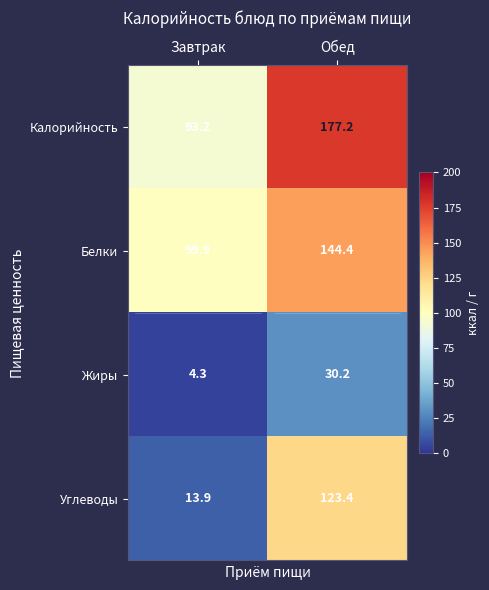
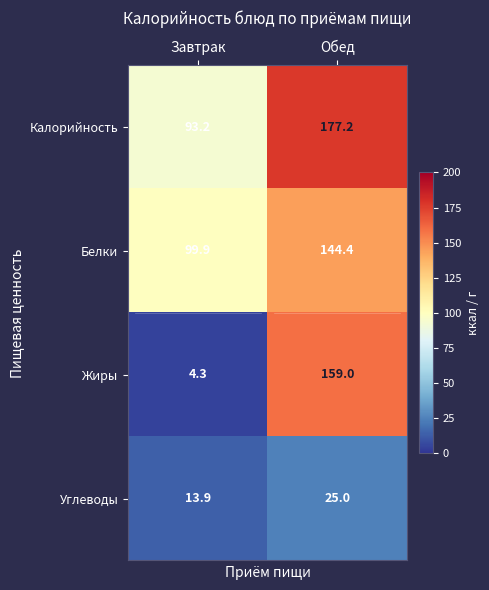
  {
    "Калорийность": {
      "Обед": 177.2
    },
    "Белки": {
      "Завтрак": 99.9,
      "Обед": 144.4
    },
    "Жиры": {
      "Завтрак": 4.3,
-     "Обед": 30.2
+     "Обед": 159.0
    },
    "Углеводы": {
      "Завтрак": 13.9,
-     "Обед": 123.4
+     "Обед": 25.0
    }
  }
